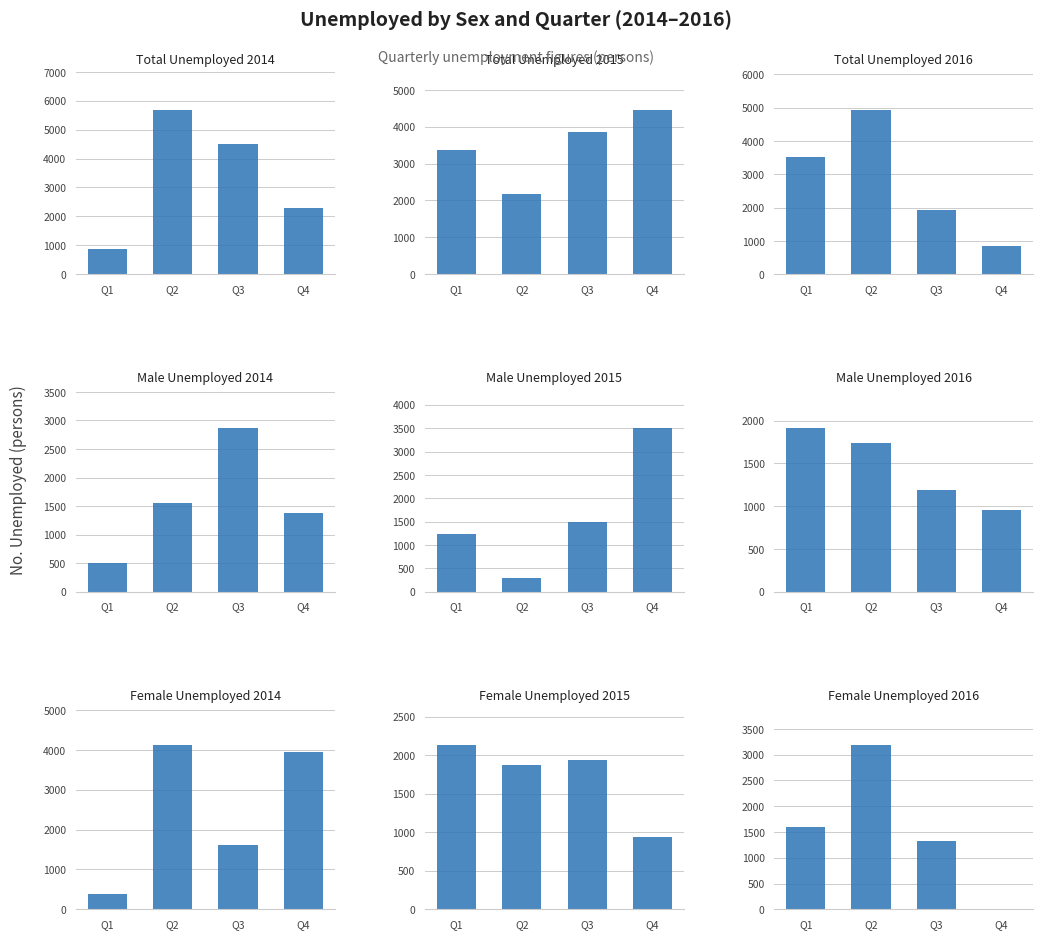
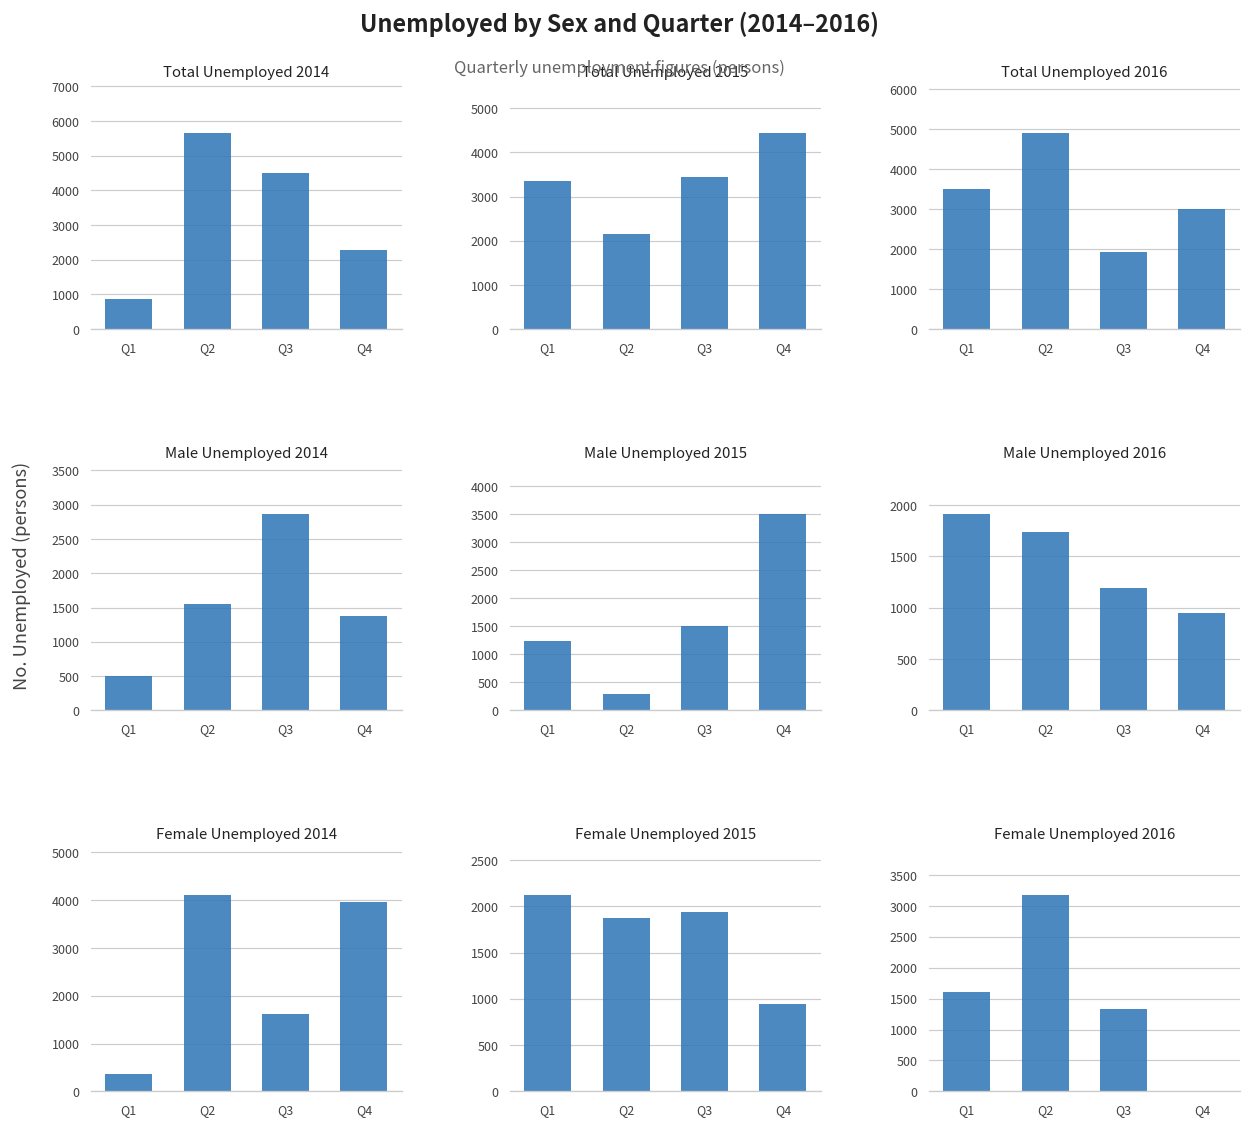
  {
    "Total Unemployed 2014": {
      "Q1": 900,
      "Q2": 5700,
      "Q3": 4500,
      "Q4": 2300
    },
    "Total Unemployed 2015": {
      "Q1": 3400,
      "Q2": 2200,
-     "Q3": 3900,
+     "Q3": 3400,
      "Q4": 4400
    },
    "Total Unemployed 2016": {
      "Q1": 3500,
      "Q2": 4900,
      "Q3": 1900,
-     "Q4": 800
+     "Q4": 3000
    },
    "Male Unemployed 2014": {
      "Q1": 500,
      "Q2": 1600,
      "Q3": 2900,
      "Q4": 1400
    },
    "Male Unemployed 2015": {
      "Q1": 1200,
      "Q2": 300,
      "Q3": 1500,
      "Q4": 3500
    },
    "Male Unemployed 2016": {
      "Q1": 1900,
      "Q2": 1700,
      "Q3": 1200,
      "Q4": 1000
    },
    "Female Unemployed 2014": {
      "Q1": 400,
      "Q2": 4100,
      "Q3": 1600,
      "Q4": 4000
    },
    "Female Unemployed 2015": {
      "Q1": 2100,
      "Q2": 1900,
      "Q3": 1900,
      "Q4": 900
    },
    "Female Unemployed 2016": {
      "Q1": 1600,
      "Q2": 3200,
      "Q3": 1300,
      "Q4": 0
    }
  }
